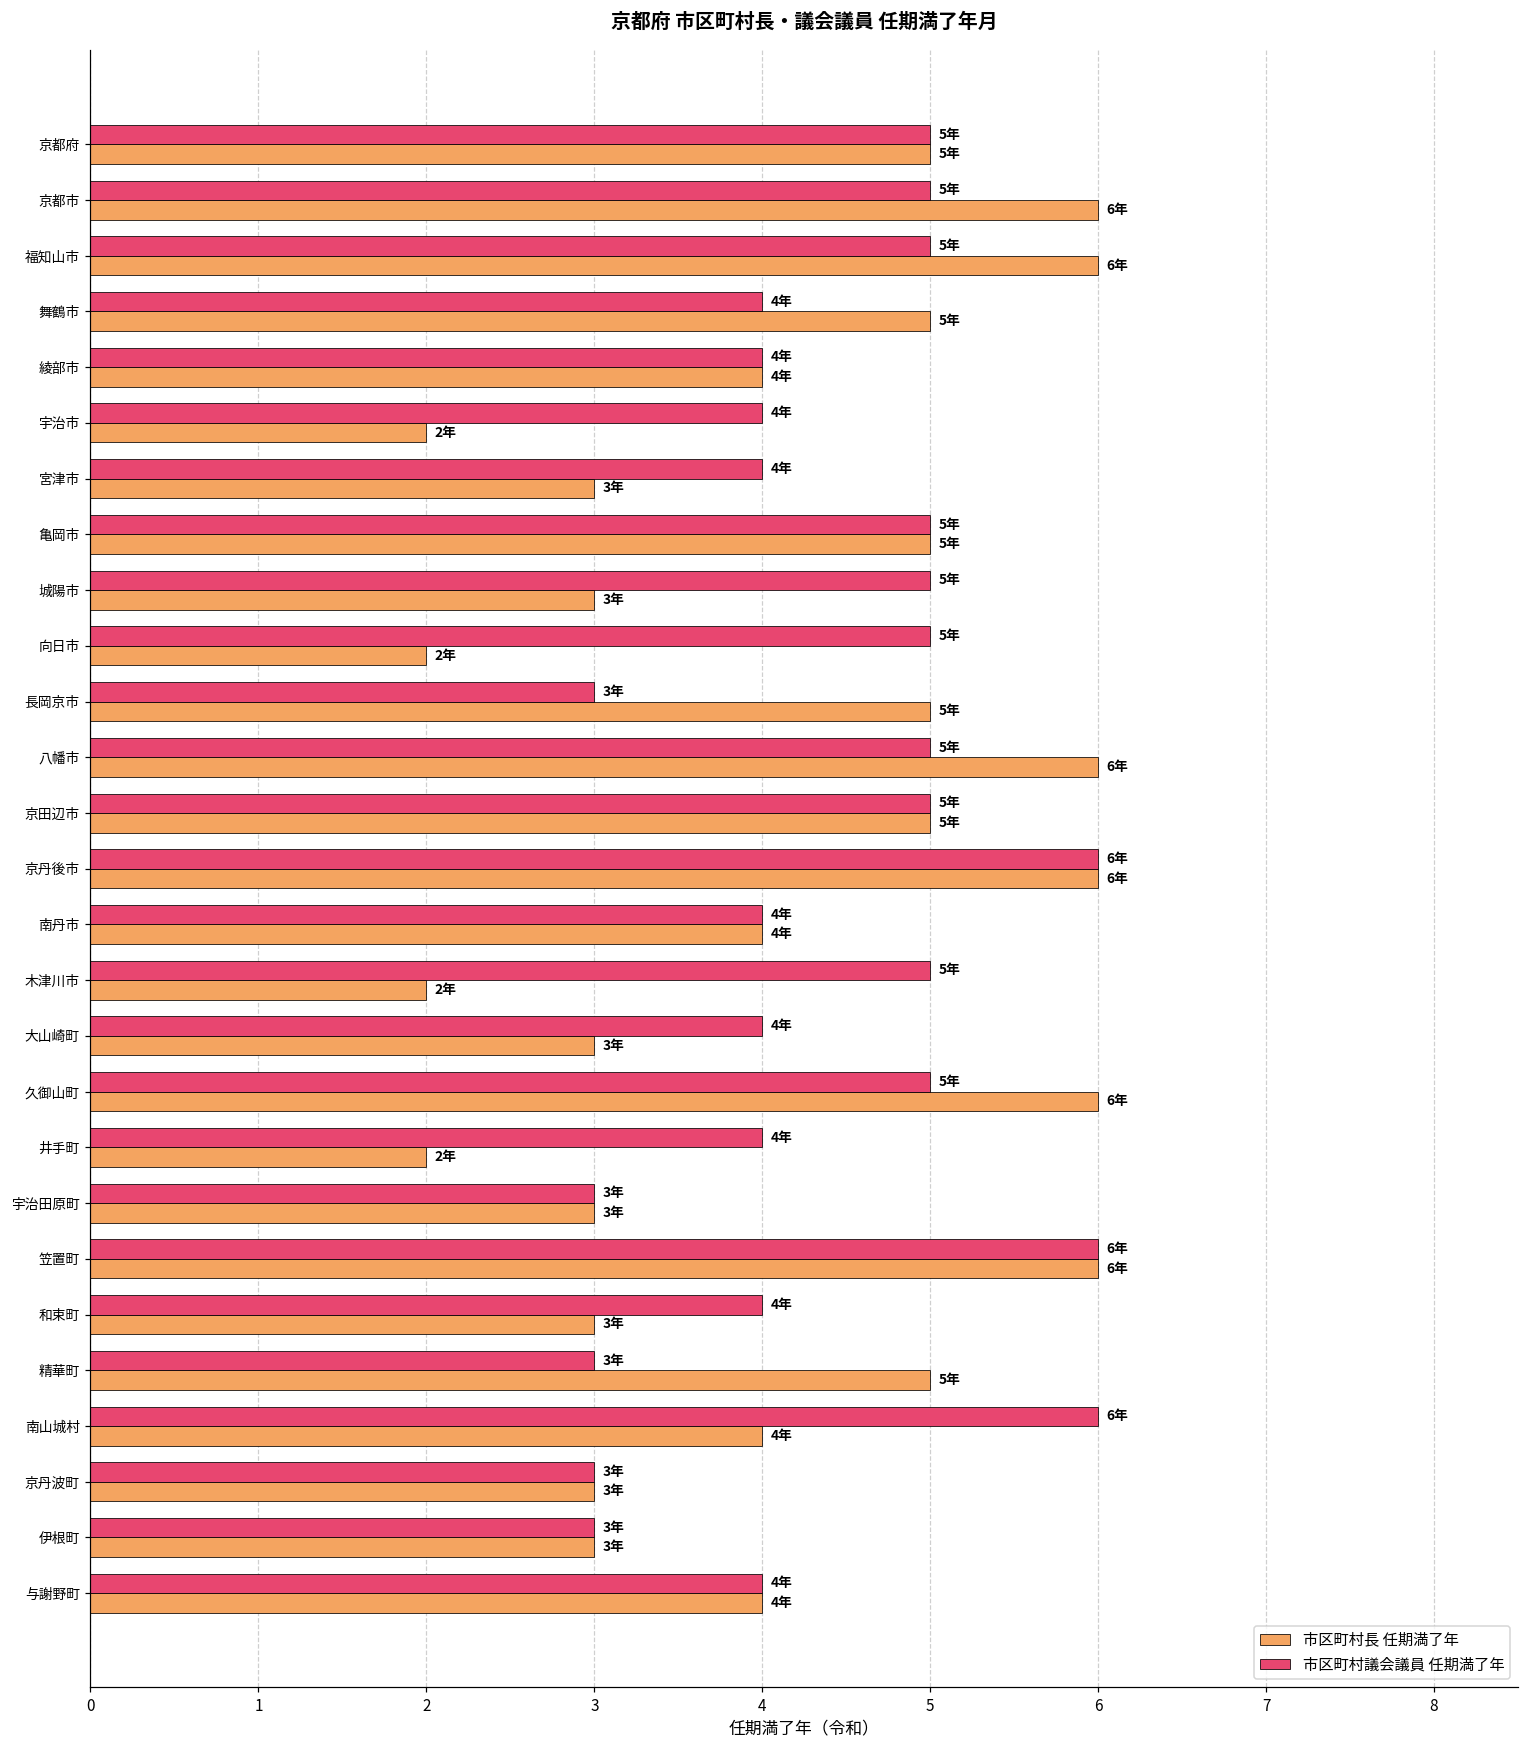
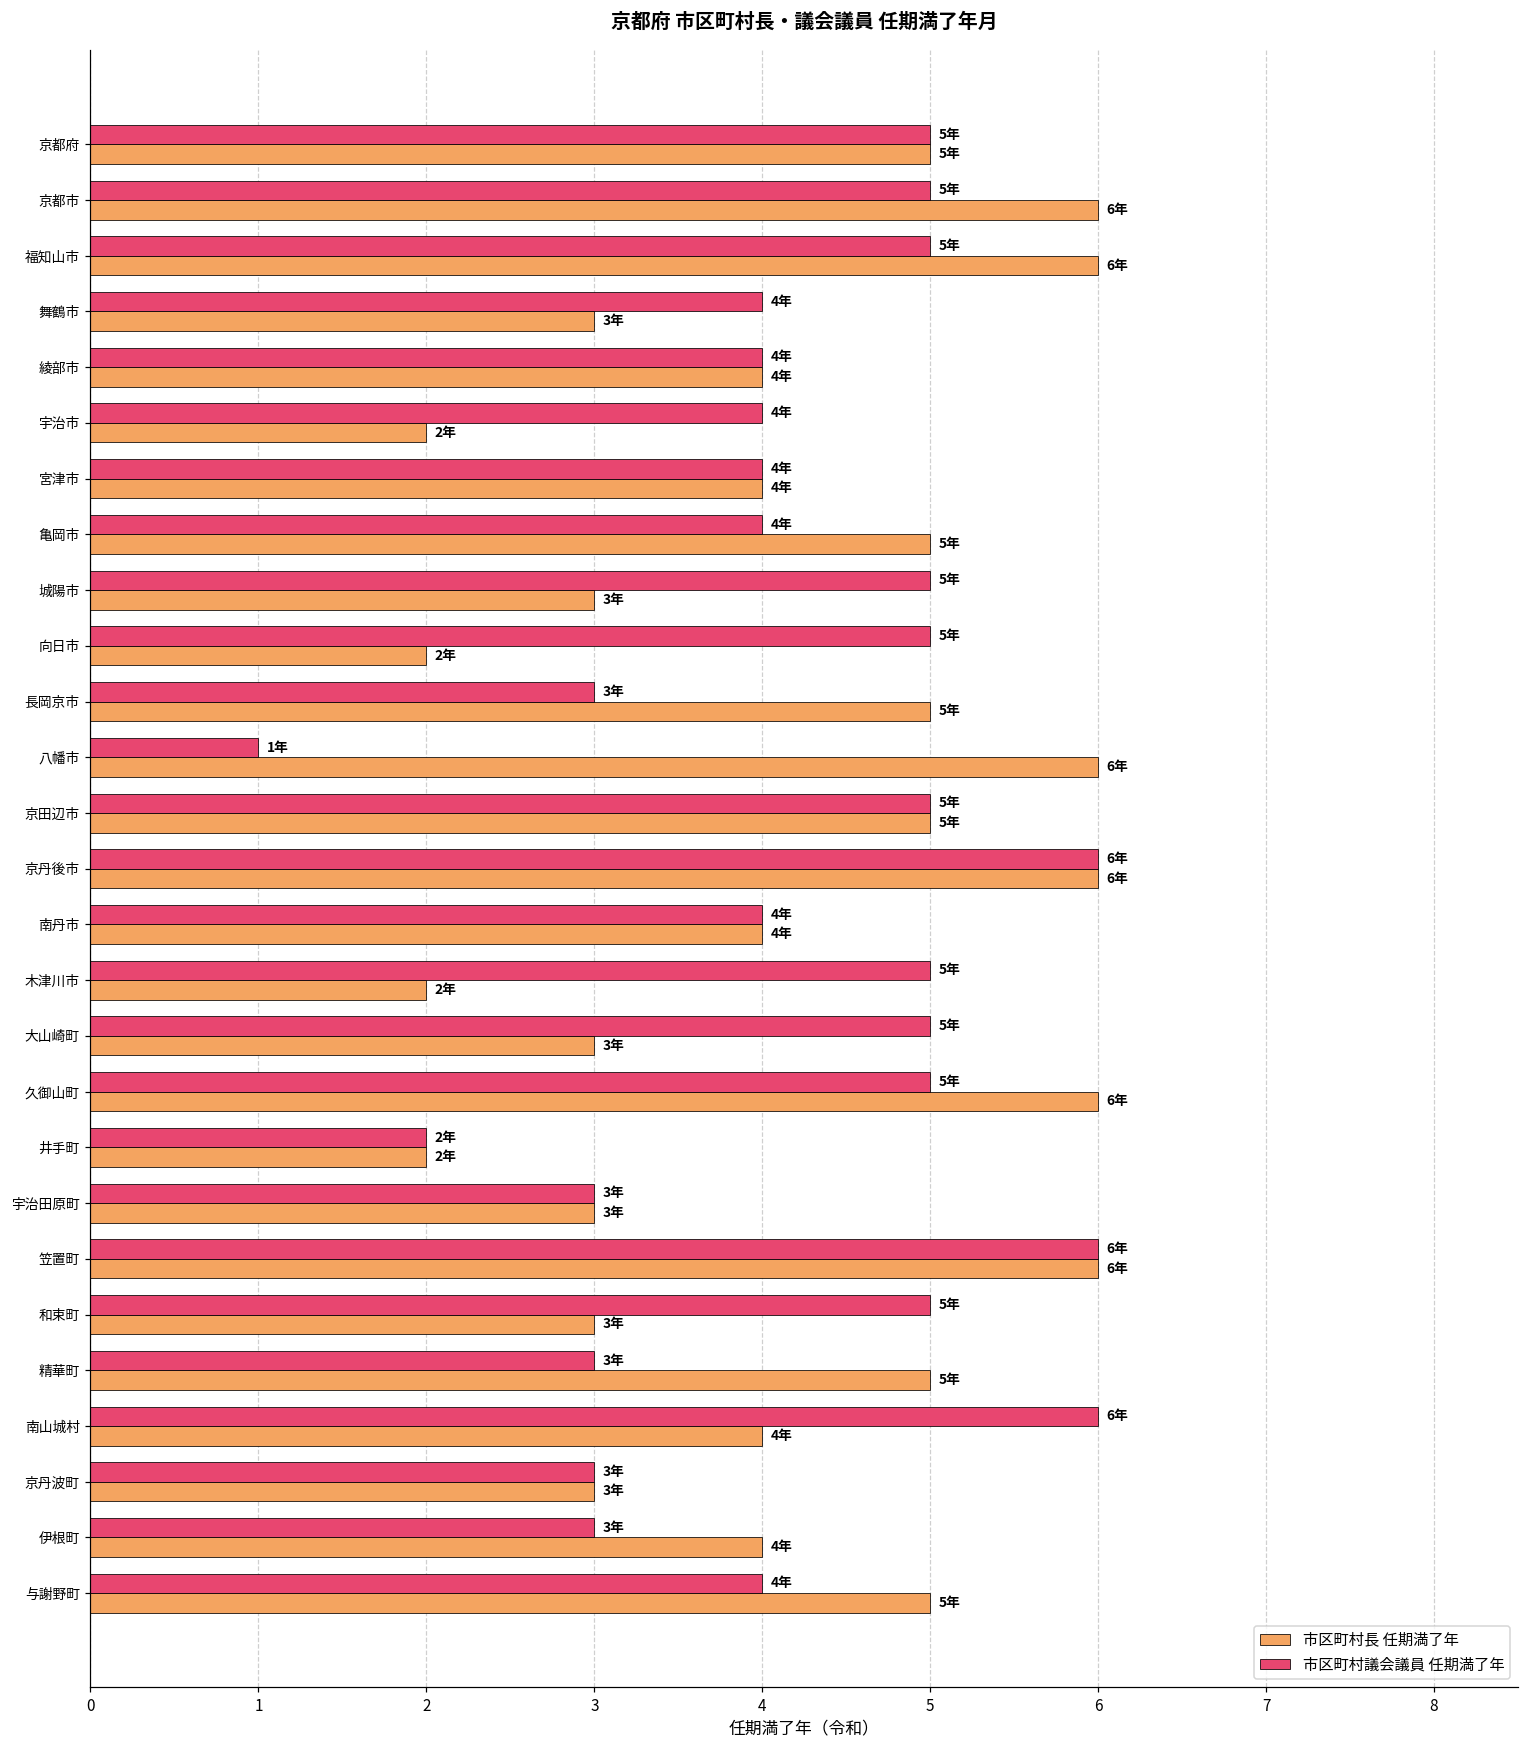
  {
    "市区町村長 任期満了年": {
      "京都府": "5年",
      "京都市": "6年",
      "福知山市": "6年",
-     "舞鶴市": "5年",
+     "舞鶴市": "3年",
      "綾部市": "4年",
      "宇治市": "2年",
-     "宮津市": "3年",
+     "宮津市": "4年",
      "亀岡市": "5年",
      "城陽市": "3年",
      "向日市": "2年",
      "長岡京市": "5年",
      "八幡市": "6年",
      "京田辺市": "5年",
      "京丹後市": "6年",
      "南丹市": "4年",
      "木津川市": "2年",
      "大山崎町": "3年",
      "久御山町": "6年",
      "井手町": "2年",
      "宇治田原町": "3年",
      "笠置町": "6年",
      "和束町": "3年",
      "精華町": "5年",
      "南山城村": "4年",
      "京丹波町": "3年",
-     "伊根町": "3年",
-     "与謝野町": "4年"
+     "伊根町": "4年",
+     "与謝野町": "5年"
    },
    "市区町村議会議員 任期満了年": {
      "京都府": "5年",
      "京都市": "5年",
      "福知山市": "5年",
      "舞鶴市": "4年",
      "綾部市": "4年",
      "宇治市": "4年",
      "宮津市": "4年",
-     "亀岡市": "5年",
+     "亀岡市": "4年",
      "城陽市": "5年",
      "向日市": "5年",
      "長岡京市": "3年",
-     "八幡市": "5年",
+     "八幡市": "1年",
      "京田辺市": "5年",
      "京丹後市": "6年",
      "南丹市": "4年",
      "木津川市": "5年",
-     "大山崎町": "4年",
+     "大山崎町": "5年",
      "久御山町": "5年",
-     "井手町": "4年",
+     "井手町": "2年",
      "宇治田原町": "3年",
      "笠置町": "6年",
-     "和束町": "4年",
+     "和束町": "5年",
      "精華町": "3年",
      "南山城村": "6年",
      "京丹波町": "3年",
      "伊根町": "3年",
      "与謝野町": "4年"
    }
  }
